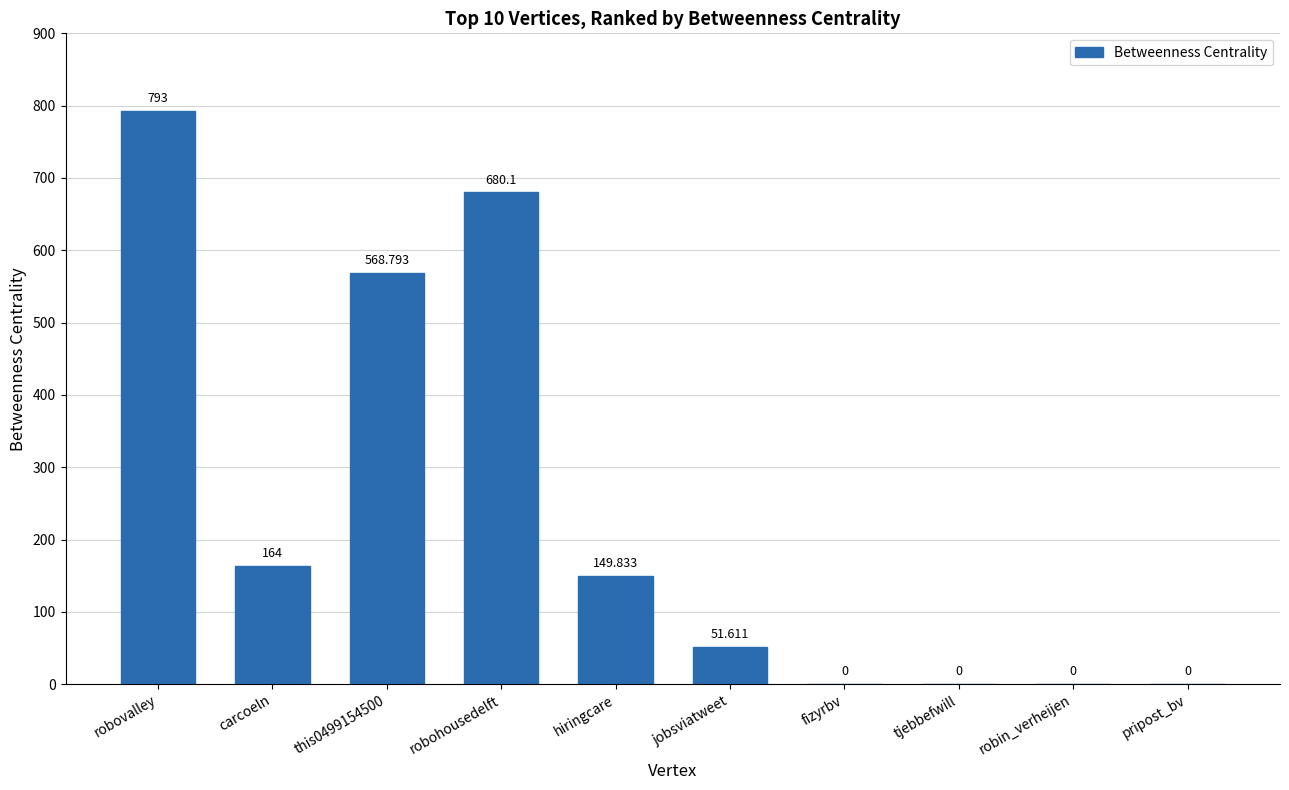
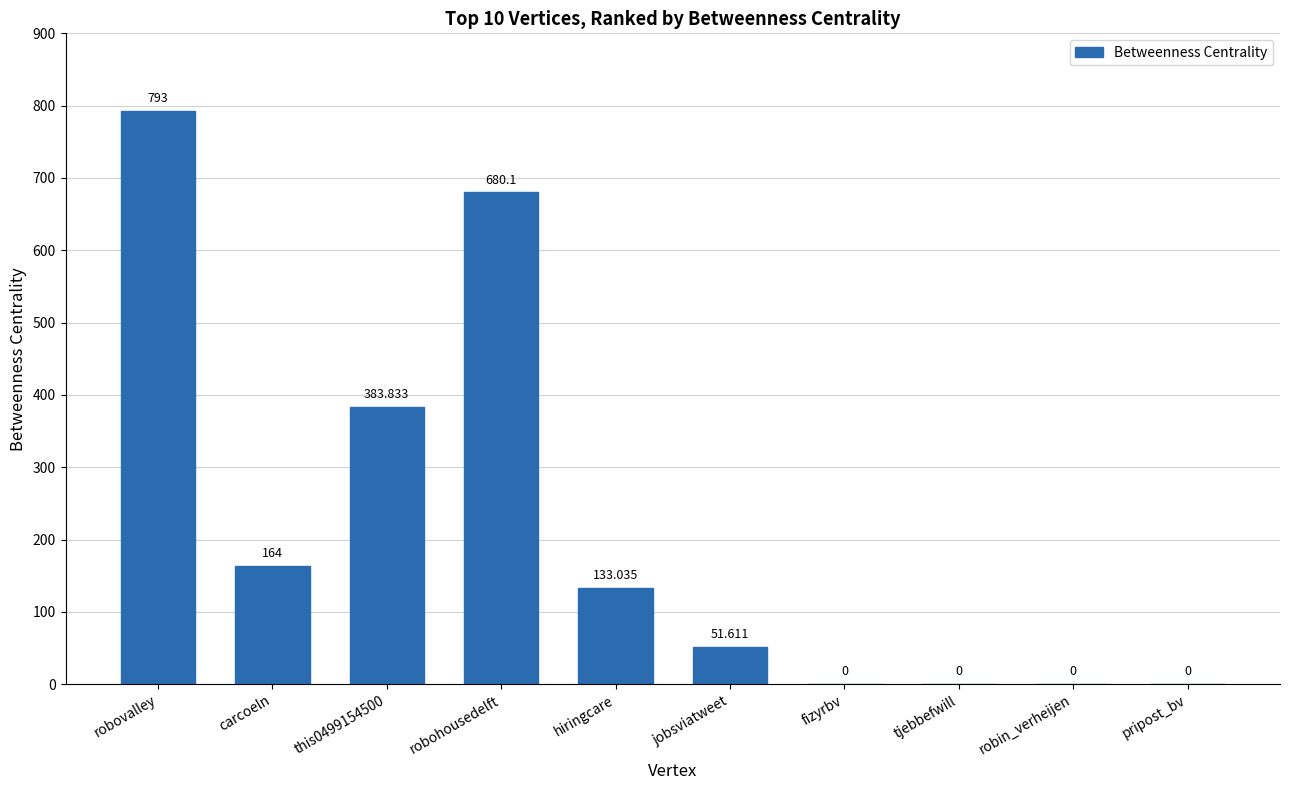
  {
    "robovalley": 793,
    "carcoeln": 164,
-   "this0499154500": 568.793,
+   "this0499154500": 383.833,
    "robohousedelft": 680.1,
-   "hiringcare": 149.833,
+   "hiringcare": 133.035,
    "jobsviatweet": 51.611,
    "fizyrbv": 0,
    "tjebbefwill": 0,
    "robin_verheijen": 0,
    "pripost_bv": 0
  }
